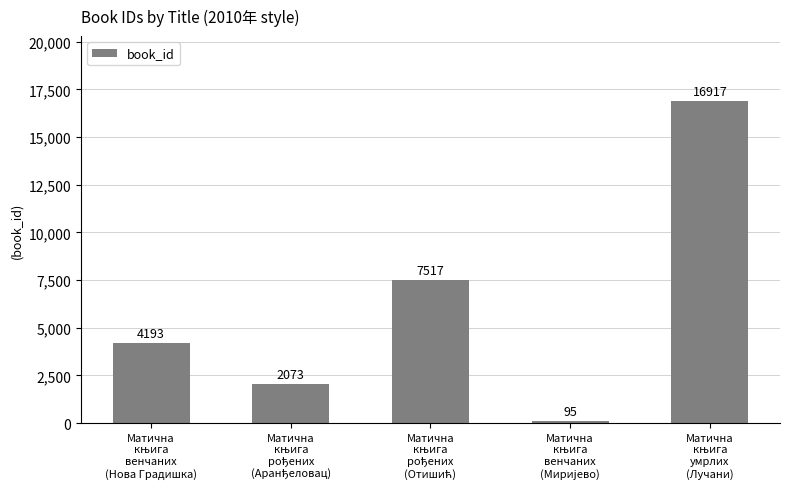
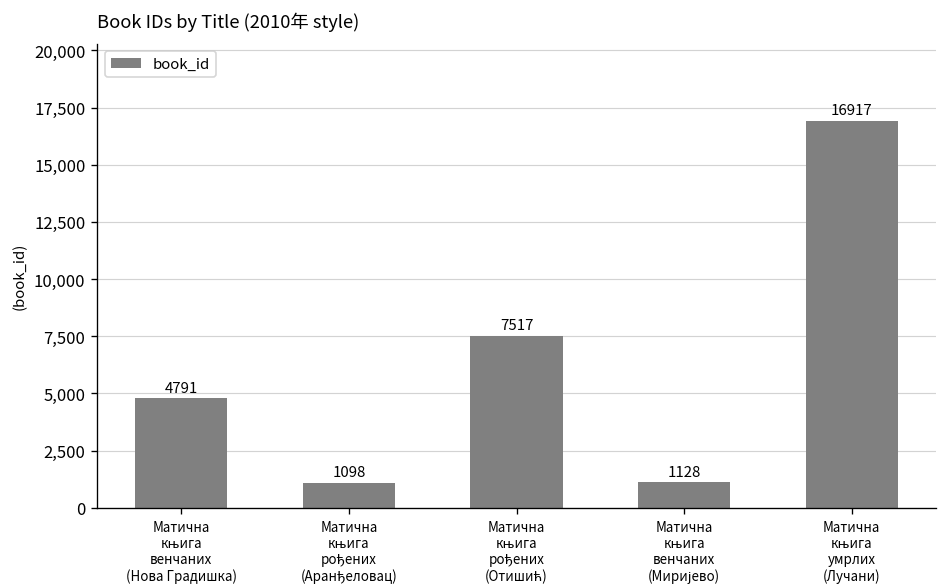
  {
-   "Матична књига венчаних (Нова Градишка)": 4193,
-   "Матична књига рођених (Аранђеловац)": 2073,
+   "Матична књига венчаних (Нова Градишка)": 4791,
+   "Матична књига рођених (Аранђеловац)": 1098,
    "Матична књига рођених (Отишић)": 7517,
-   "Матична књига венчаних (Миријево)": 95,
+   "Матична књига венчаних (Миријево)": 1128,
    "Матична књига умрлих (Лучани)": 16917
  }
